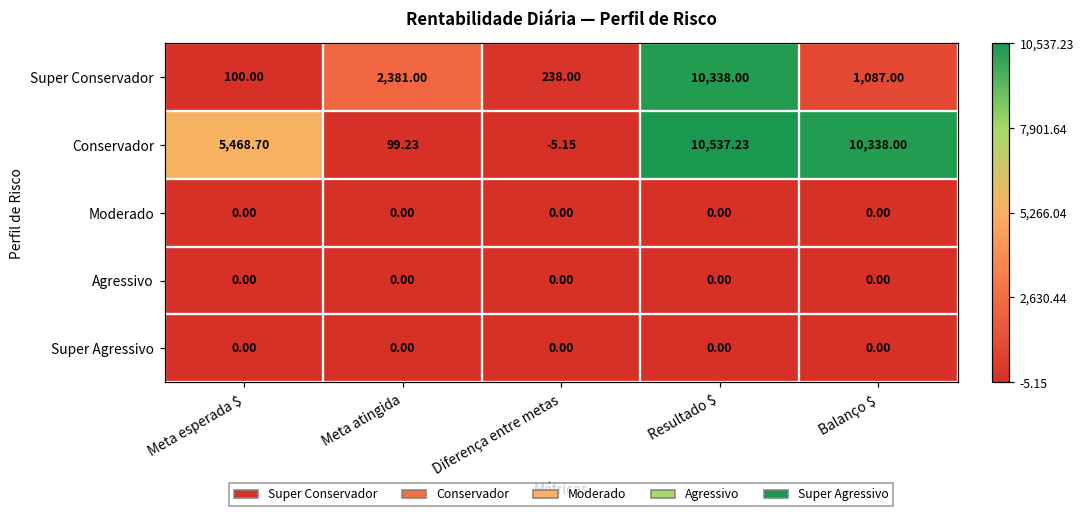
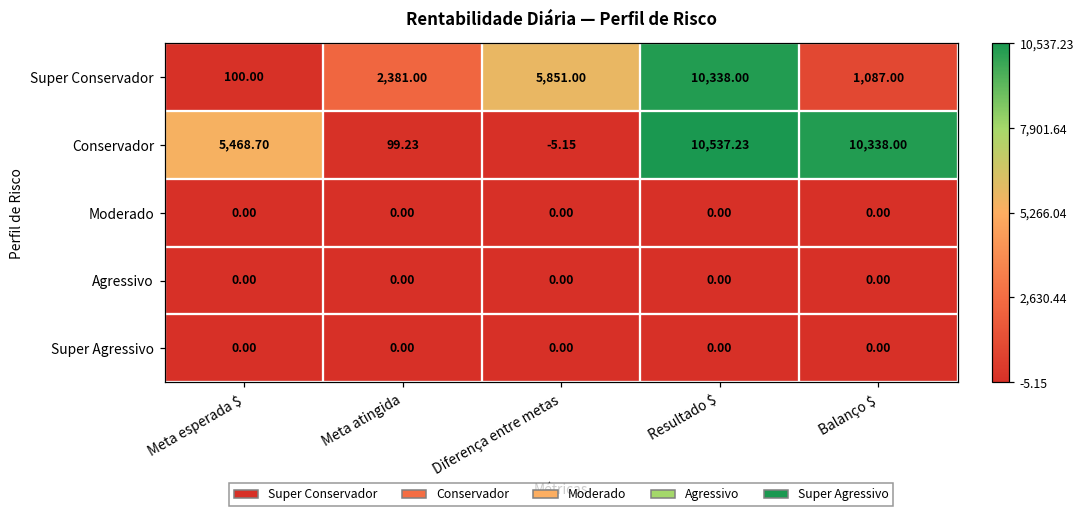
  {
    "Super Conservador": {
      "Meta esperada $": "100.00",
      "Meta atingida": "2,381.00",
-     "Diferença entre metas": "238.00",
+     "Diferença entre metas": "5,851.00",
      "Resultado $": "10,338.00",
      "Balanço $": "1,087.00"
    },
    "Conservador": {
      "Meta esperada $": "5,468.70",
      "Meta atingida": "99.23",
      "Diferença entre metas": "-5.15",
      "Resultado $": "10,537.23",
      "Balanço $": "10,338.00"
    },
    "Moderado": {
      "Meta esperada $": "0.00",
      "Meta atingida": "0.00",
      "Diferença entre metas": "0.00",
      "Resultado $": "0.00",
      "Balanço $": "0.00"
    },
    "Agressivo": {
      "Meta esperada $": "0.00",
      "Meta atingida": "0.00",
      "Diferença entre metas": "0.00",
      "Resultado $": "0.00",
      "Balanço $": "0.00"
    },
    "Super Agressivo": {
      "Meta esperada $": "0.00",
      "Meta atingida": "0.00",
      "Diferença entre metas": "0.00",
      "Resultado $": "0.00",
      "Balanço $": "0.00"
    }
  }
